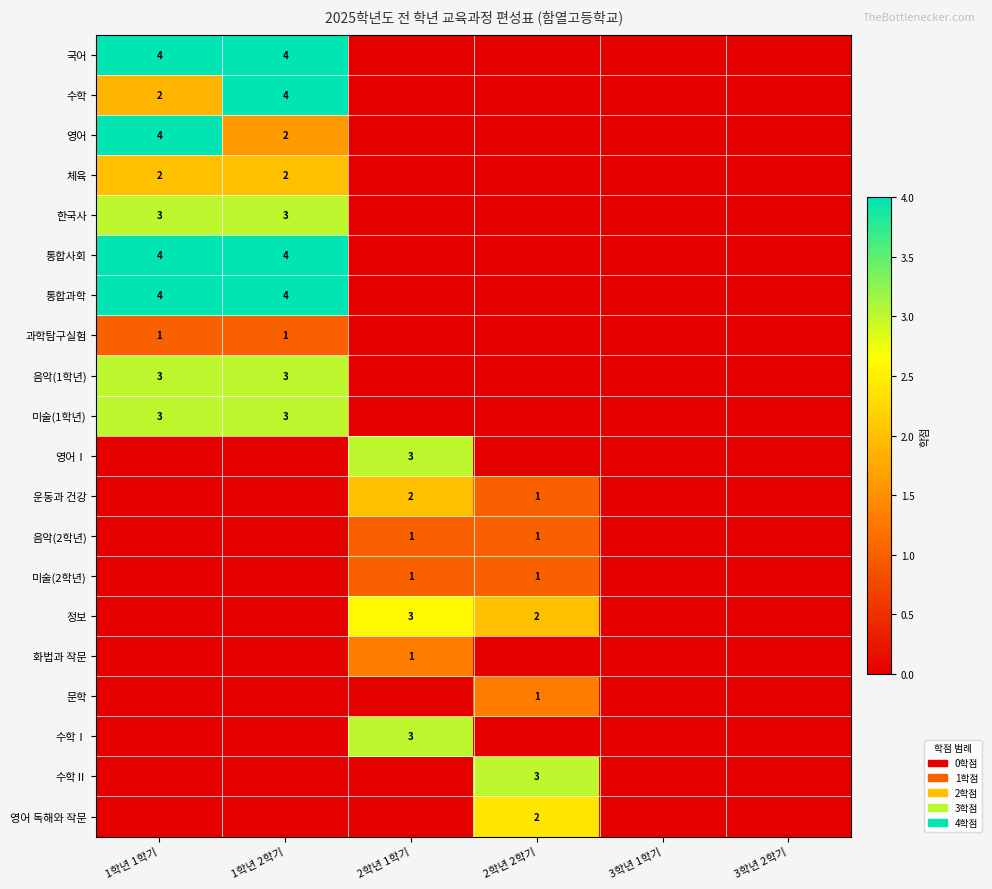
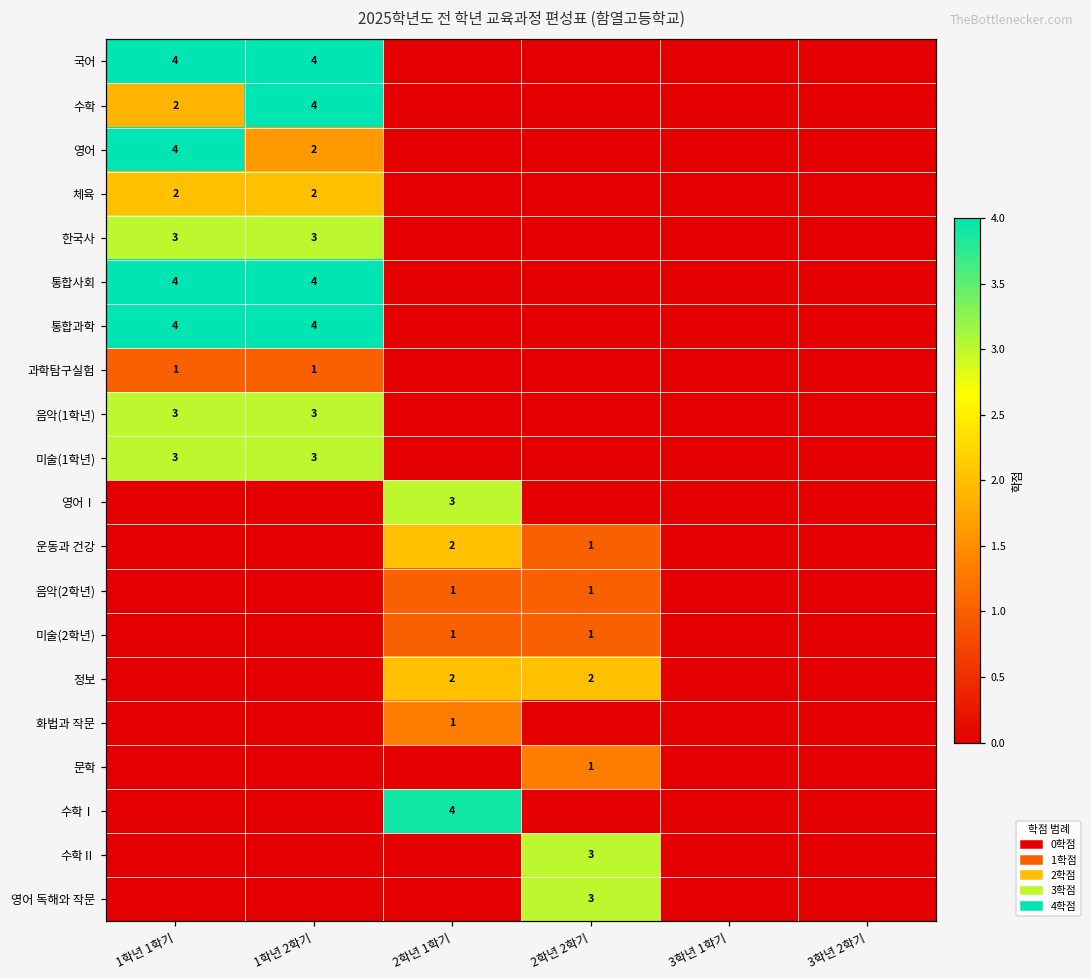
  {
    "국어": {
      "1학년 1학기": 4,
      "1학년 2학기": 4
    },
    "수학": {
      "1학년 1학기": 2,
      "1학년 2학기": 4
    },
    "영어": {
      "1학년 1학기": 4,
      "1학년 2학기": 2
    },
    "체육": {
      "1학년 1학기": 2,
      "1학년 2학기": 2
    },
    "한국사": {
      "1학년 1학기": 3,
      "1학년 2학기": 3
    },
    "통합사회": {
      "1학년 1학기": 4,
      "1학년 2학기": 4
    },
    "통합과학": {
      "1학년 1학기": 4,
      "1학년 2학기": 4
    },
    "과학탐구실험": {
      "1학년 1학기": 1,
      "1학년 2학기": 1
    },
    "음악(1학년)": {
      "1학년 1학기": 3,
      "1학년 2학기": 3
    },
    "미술(1학년)": {
      "1학년 1학기": 3,
      "1학년 2학기": 3
    },
    "영어Ⅰ": {
      "2학년 1학기": 3
    },
    "운동과 건강": {
      "2학년 1학기": 2,
      "2학년 2학기": 1
    },
    "음악(2학년)": {
      "2학년 1학기": 1,
      "2학년 2학기": 1
    },
    "미술(2학년)": {
      "2학년 1학기": 1,
      "2학년 2학기": 1
    },
    "정보": {
-     "2학년 1학기": 3,
+     "2학년 1학기": 2,
      "2학년 2학기": 2
    },
    "화법과 작문": {
      "2학년 1학기": 1
    },
    "문학": {
      "2학년 2학기": 1
    },
    "수학Ⅰ": {
-     "2학년 1학기": 3
+     "2학년 1학기": 4
    },
    "수학Ⅱ": {
      "2학년 2학기": 3
    },
    "영어 독해와 작문": {
-     "2학년 2학기": 2
+     "2학년 2학기": 3
    }
  }
